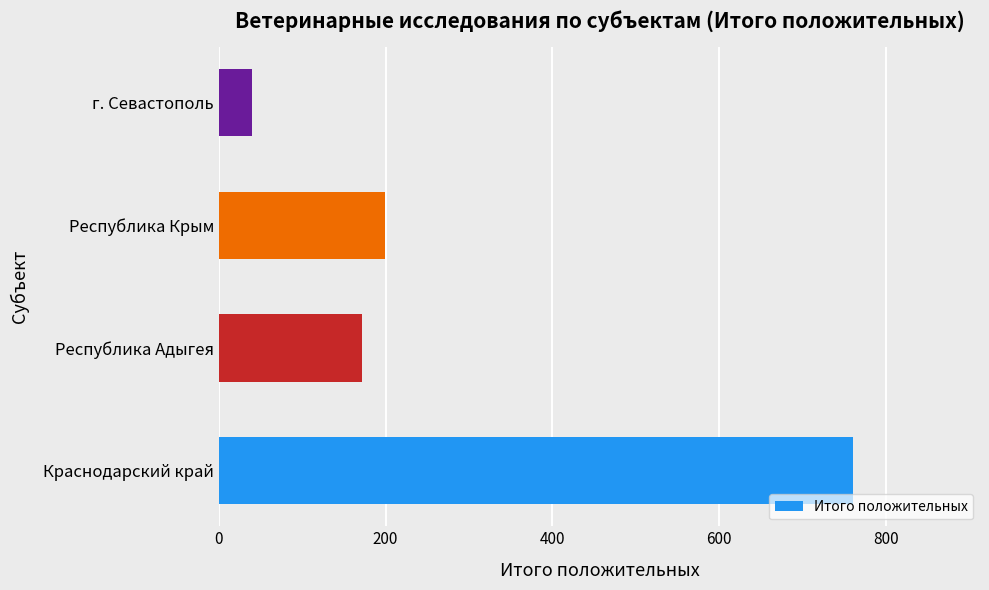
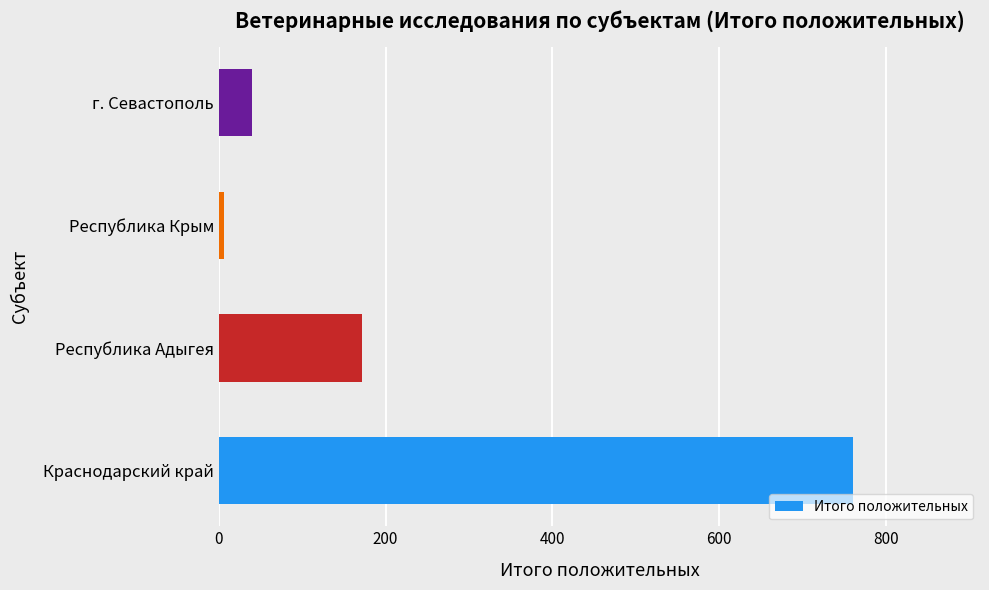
  {
    "г. Севастополь": 40,
-   "Республика Крым": 200,
+   "Республика Крым": 10,
    "Республика Адыгея": 170,
    "Краснодарский край": 760
  }
